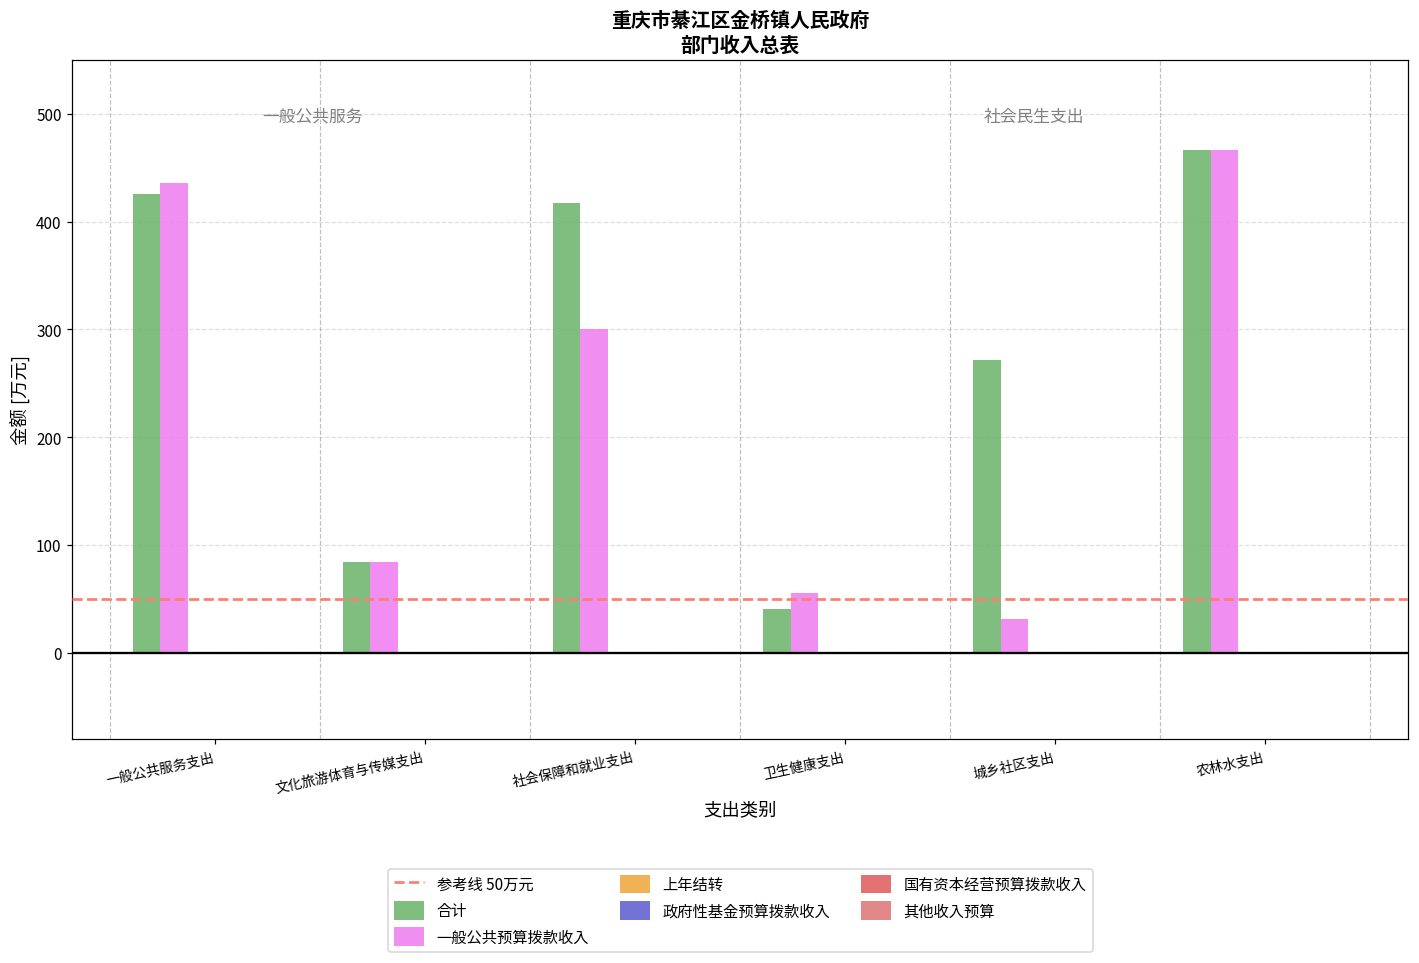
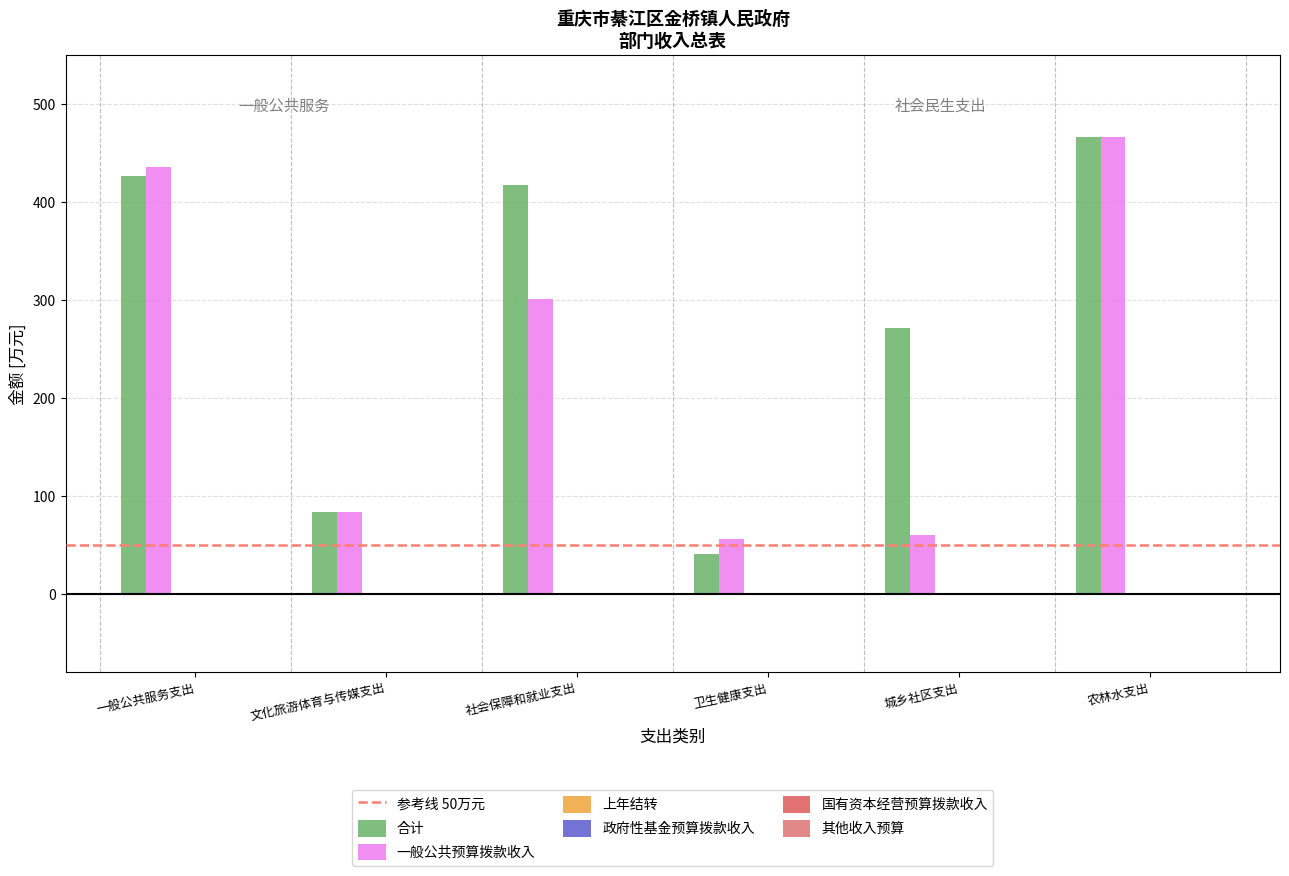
  {
    "合计": {
      "一般公共服务支出": 430,
      "文化旅游体育与传媒支出": 80,
      "社会保障和就业支出": 420,
      "卫生健康支出": 40,
      "城乡社区支出": 270,
      "农林水支出": 470
    },
    "一般公共预算拨款收入": {
      "一般公共服务支出": 440,
      "文化旅游体育与传媒支出": 80,
      "社会保障和就业支出": 300,
      "卫生健康支出": 60,
-     "城乡社区支出": 30,
+     "城乡社区支出": 60,
      "农林水支出": 470
    },
    "上年结转": {
      "一般公共服务支出": 0,
      "文化旅游体育与传媒支出": 0,
      "社会保障和就业支出": 0,
      "卫生健康支出": 0,
      "城乡社区支出": 0,
      "农林水支出": 0
    },
    "政府性基金预算拨款收入": {
      "一般公共服务支出": 0,
      "文化旅游体育与传媒支出": 0,
      "社会保障和就业支出": 0,
      "卫生健康支出": 0,
      "城乡社区支出": 0,
      "农林水支出": 0
    }
  }
